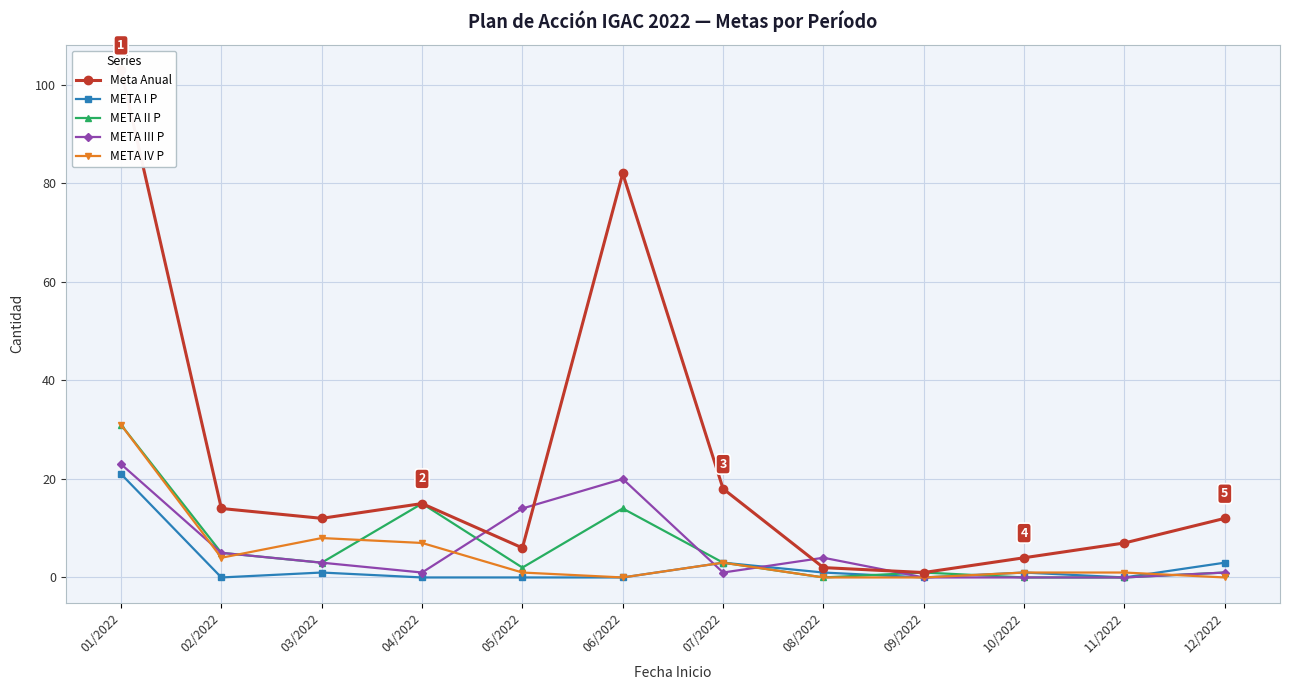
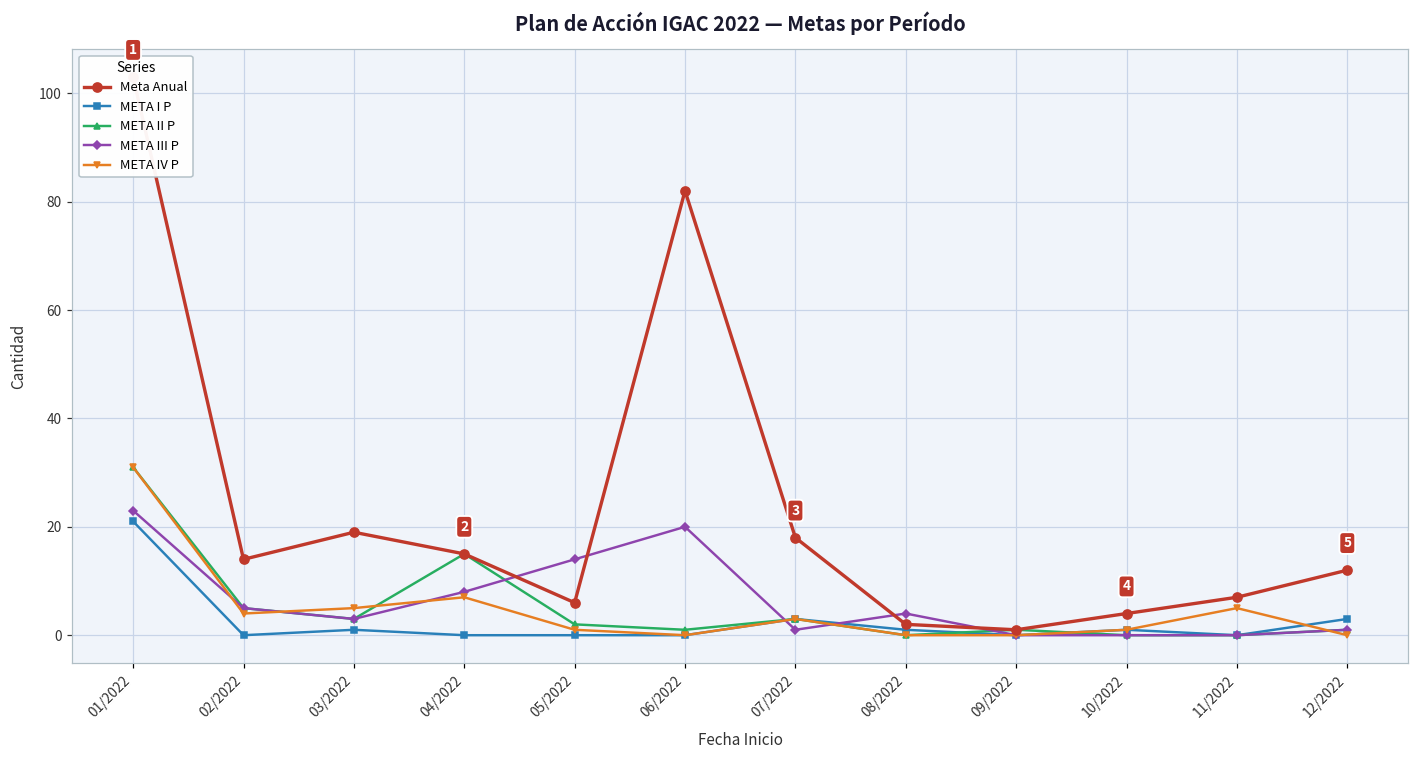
  {
    "Meta Anual": {
      "02/2022": 14,
-     "03/2022": 12,
+     "03/2022": 19,
      "05/2022": 6,
      "06/2022": 82,
      "08/2022": 2,
      "11/2022": 7
    },
    "META I P": {
      "01/2022": 21,
      "02/2022": 0,
      "03/2022": 1,
      "04/2022": 0,
      "05/2022": 0,
      "08/2022": 1,
      "12/2022": 3
    },
    "META II P": {
      "05/2022": 2,
-     "06/2022": 14
+     "06/2022": 1
    },
    "META III P": {
      "01/2022": 23,
-     "04/2022": 1,
+     "04/2022": 8,
      "05/2022": 14,
      "06/2022": 20,
      "07/2022": 1,
      "08/2022": 4
    },
    "META IV P": {
      "02/2022": 4,
-     "03/2022": 8,
+     "03/2022": 5,
      "04/2022": 7,
      "05/2022": 1,
-     "11/2022": 1,
+     "11/2022": 5,
      "12/2022": 0
    }
  }
